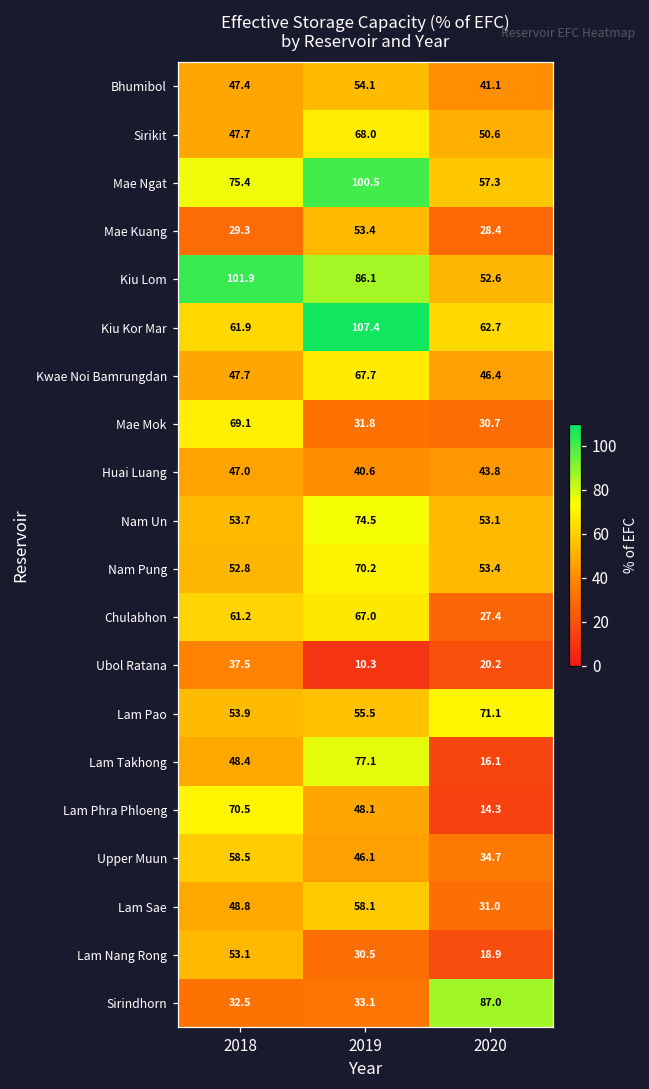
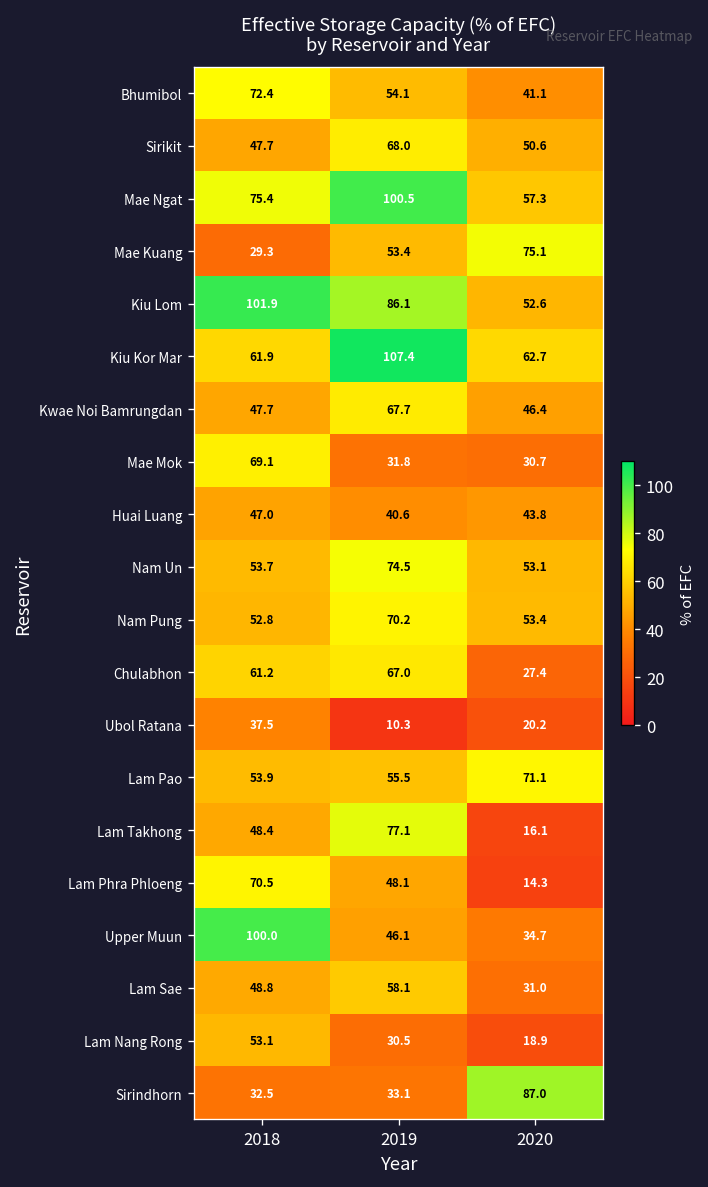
  {
    "Bhumibol": {
-     "2018": 47.4,
+     "2018": 72.4,
      "2019": 54.1,
      "2020": 41.1
    },
    "Sirikit": {
      "2018": 47.7,
      "2019": 68.0,
      "2020": 50.6
    },
    "Mae Ngat": {
      "2018": 75.4,
      "2019": 100.5,
      "2020": 57.3
    },
    "Mae Kuang": {
      "2018": 29.3,
      "2019": 53.4,
-     "2020": 28.4
+     "2020": 75.1
    },
    "Kiu Lom": {
      "2018": 101.9,
      "2019": 86.1,
      "2020": 52.6
    },
    "Kiu Kor Mar": {
      "2018": 61.9,
      "2019": 107.4,
      "2020": 62.7
    },
    "Kwae Noi Bamrungdan": {
      "2018": 47.7,
      "2019": 67.7,
      "2020": 46.4
    },
    "Mae Mok": {
      "2018": 69.1,
      "2019": 31.8,
      "2020": 30.7
    },
    "Huai Luang": {
      "2018": 47.0,
      "2019": 40.6,
      "2020": 43.8
    },
    "Nam Un": {
      "2018": 53.7,
      "2019": 74.5,
      "2020": 53.1
    },
    "Nam Pung": {
      "2018": 52.8,
      "2019": 70.2,
      "2020": 53.4
    },
    "Chulabhon": {
      "2018": 61.2,
      "2019": 67.0,
      "2020": 27.4
    },
    "Ubol Ratana": {
      "2018": 37.5,
      "2019": 10.3,
      "2020": 20.2
    },
    "Lam Pao": {
      "2018": 53.9,
      "2019": 55.5,
      "2020": 71.1
    },
    "Lam Takhong": {
      "2018": 48.4,
      "2019": 77.1,
      "2020": 16.1
    },
    "Lam Phra Phloeng": {
      "2018": 70.5,
      "2019": 48.1,
      "2020": 14.3
    },
    "Upper Muun": {
-     "2018": 58.5,
+     "2018": 100.0,
      "2019": 46.1,
      "2020": 34.7
    },
    "Lam Sae": {
      "2018": 48.8,
      "2019": 58.1,
      "2020": 31.0
    },
    "Lam Nang Rong": {
      "2018": 53.1,
      "2019": 30.5,
      "2020": 18.9
    },
    "Sirindhorn": {
      "2018": 32.5,
      "2019": 33.1,
      "2020": 87.0
    }
  }
